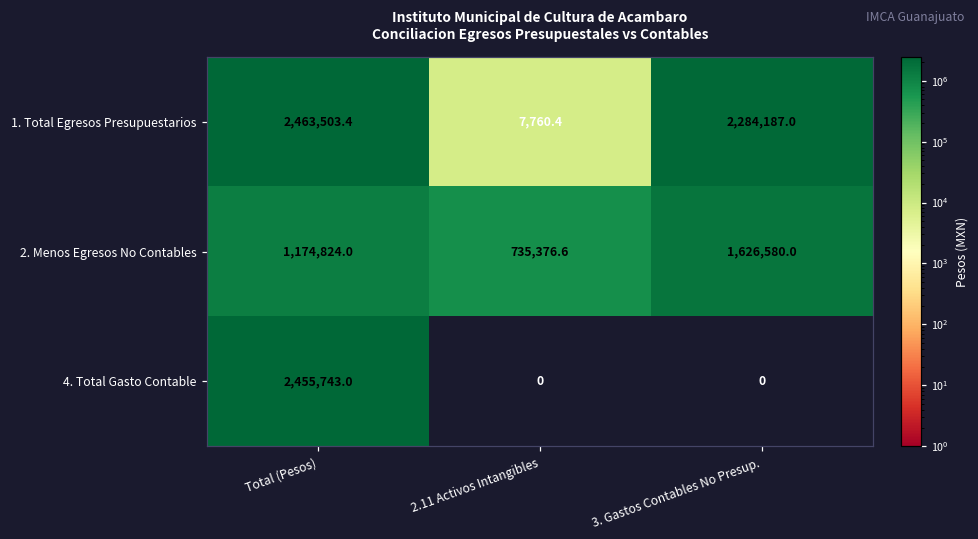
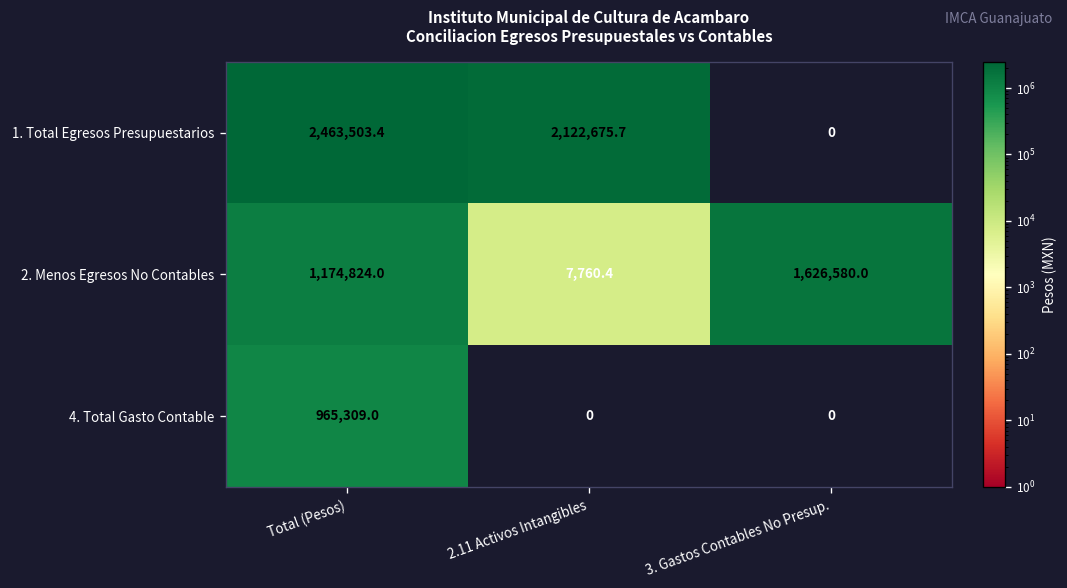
  {
    "1. Total Egresos Presupuestarios": {
      "Total (Pesos)": "2,463,503.4",
-     "2.11 Activos Intangibles": "7,760.4",
-     "3. Gastos Contables No Presup.": "2,284,187.0"
+     "2.11 Activos Intangibles": "2,122,675.7",
+     "3. Gastos Contables No Presup.": "0"
    },
    "2. Menos Egresos No Contables": {
      "Total (Pesos)": "1,174,824.0",
-     "2.11 Activos Intangibles": "735,376.6",
+     "2.11 Activos Intangibles": "7,760.4",
      "3. Gastos Contables No Presup.": "1,626,580.0"
    },
    "4. Total Gasto Contable": {
-     "Total (Pesos)": "2,455,743.0",
+     "Total (Pesos)": "965,309.0",
      "2.11 Activos Intangibles": "0",
      "3. Gastos Contables No Presup.": "0"
    }
  }
